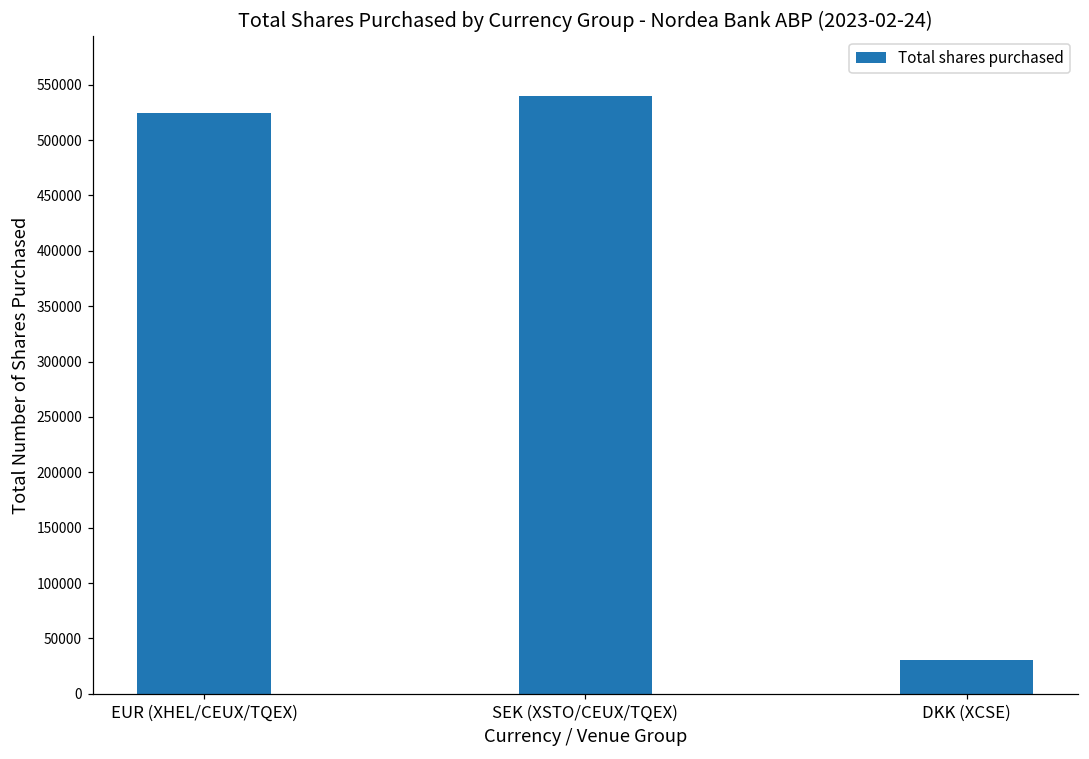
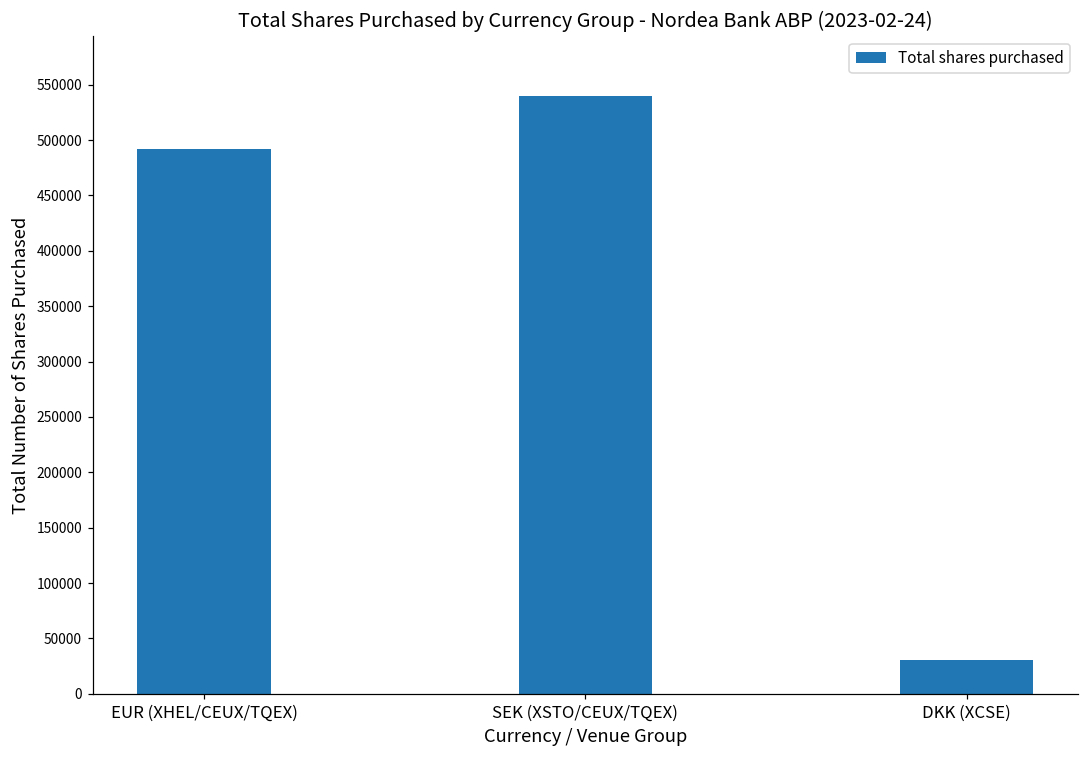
  {
-   "EUR (XHEL/CEUX/TQEX)": 525000,
+   "EUR (XHEL/CEUX/TQEX)": 492000,
    "SEK (XSTO/CEUX/TQEX)": 540000,
    "DKK (XCSE)": 30000
  }
